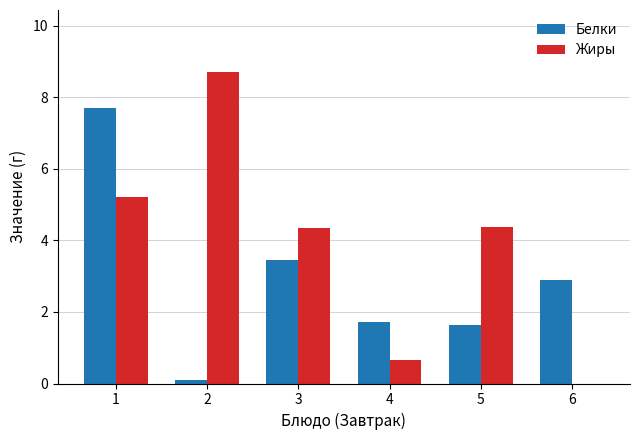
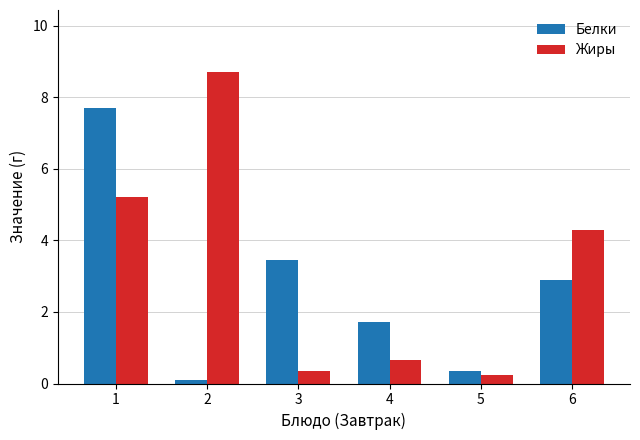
  {
    "Белки": {
      "1": 7.7,
      "2": 0.1,
      "3": 3.5,
      "4": 1.7,
-     "5": 1.6,
+     "5": 0.4,
      "6": 2.9
    },
    "Жиры": {
      "1": 5.2,
      "2": 8.7,
-     "3": 4.4,
+     "3": 0.4,
      "4": 0.7,
-     "5": 4.4,
-     "6": 0.0
+     "5": 0.2,
+     "6": 4.3
    }
  }
